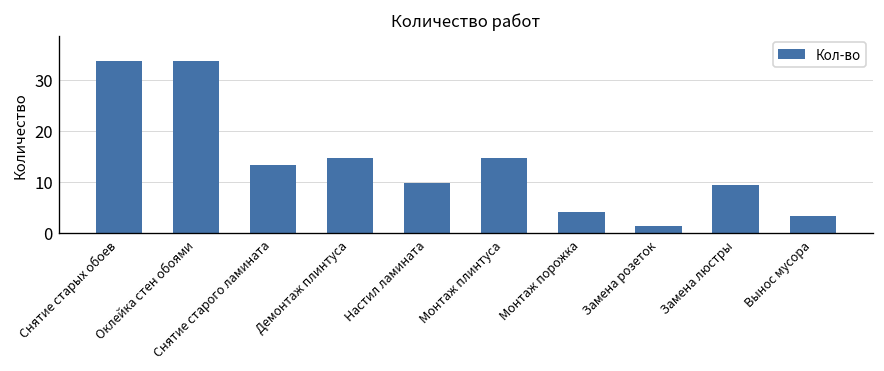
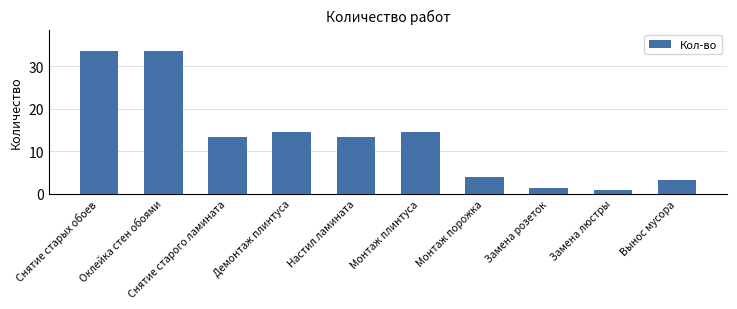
  {
    "Снятие старых обоев": 34,
    "Оклейка стен обоями": 34,
    "Снятие старого ламината": 13,
    "Демонтаж плинтуса": 15,
-   "Настил ламината": 10,
+   "Настил ламината": 13,
    "Монтаж плинтуса": 15,
    "Монтаж порожка": 4,
    "Замена розеток": 1,
-   "Замена люстры": 9,
+   "Замена люстры": 1,
    "Вынос мусора": 3
  }
